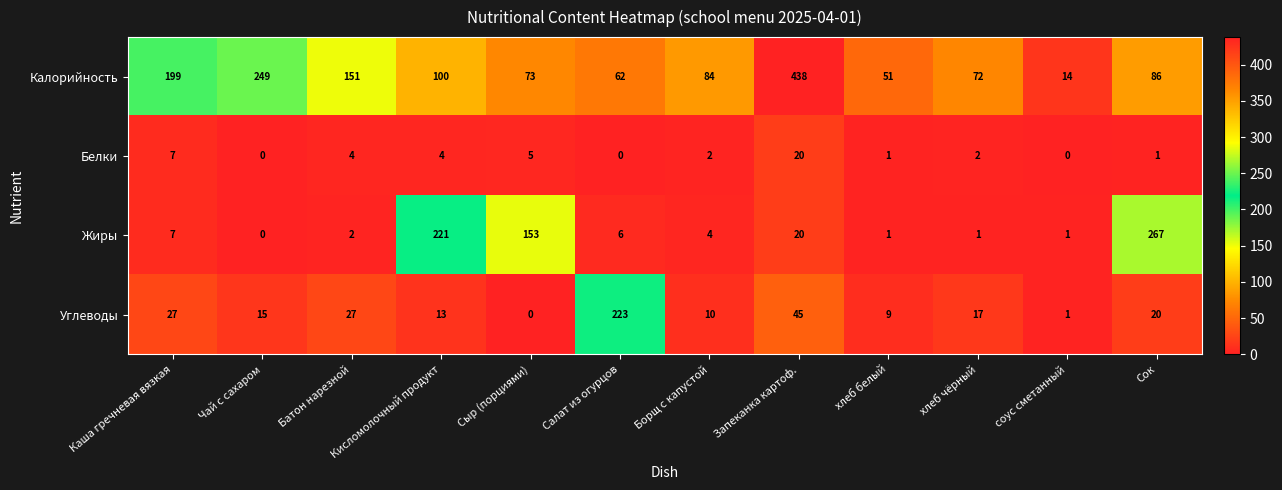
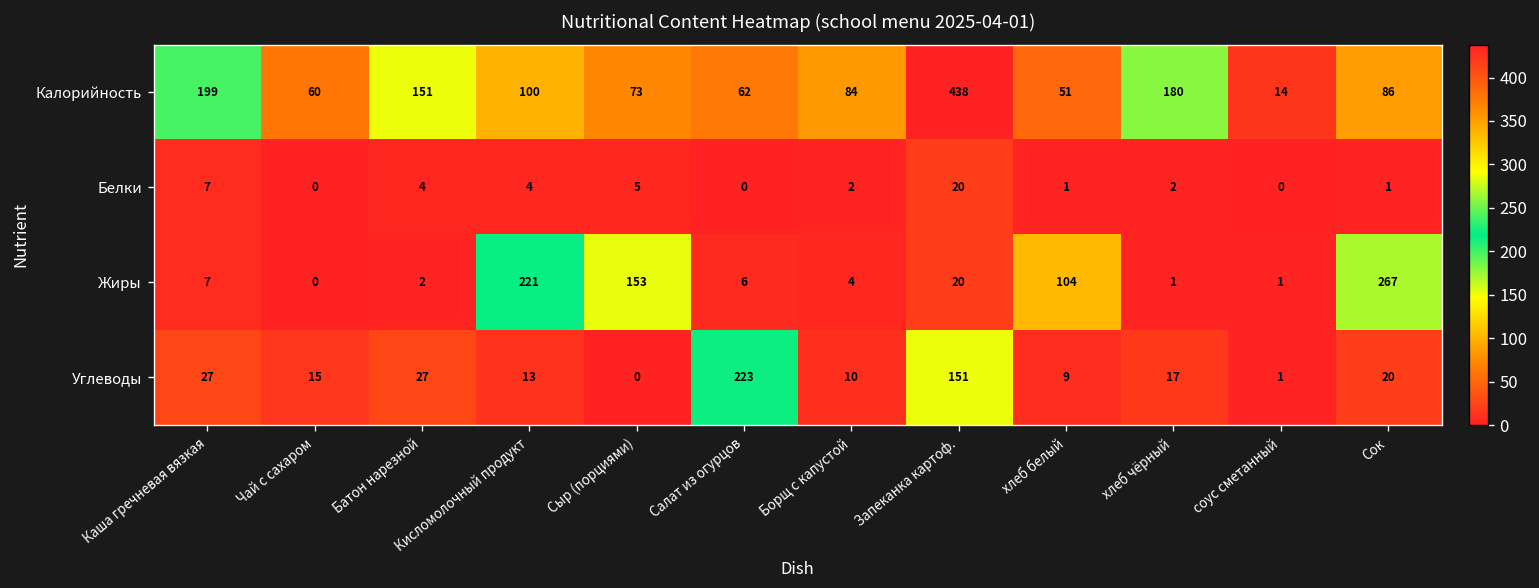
  {
    "Калорийность": {
      "Каша гречневая вязкая": 199,
-     "Чай с сахаром": 249,
+     "Чай с сахаром": 60,
      "Батон нарезной": 151,
      "Кисломолочный продукт": 100,
      "Сыр (порциями)": 73,
      "Салат из огурцов": 62,
      "Борщ с капустой": 84,
      "Запеканка картоф.": 438,
      "хлеб белый": 51,
-     "хлеб чёрный": 72,
+     "хлеб чёрный": 180,
      "соус сметанный": 14,
      "Сок": 86
    },
    "Белки": {
      "Каша гречневая вязкая": 7,
      "Чай с сахаром": 0,
      "Батон нарезной": 4,
      "Кисломолочный продукт": 4,
      "Сыр (порциями)": 5,
      "Салат из огурцов": 0,
      "Борщ с капустой": 2,
      "Запеканка картоф.": 20,
      "хлеб белый": 1,
      "хлеб чёрный": 2,
      "соус сметанный": 0,
      "Сок": 1
    },
    "Жиры": {
      "Каша гречневая вязкая": 7,
      "Чай с сахаром": 0,
      "Батон нарезной": 2,
      "Кисломолочный продукт": 221,
      "Сыр (порциями)": 153,
      "Салат из огурцов": 6,
      "Борщ с капустой": 4,
      "Запеканка картоф.": 20,
-     "хлеб белый": 1,
+     "хлеб белый": 104,
      "хлеб чёрный": 1,
      "соус сметанный": 1,
      "Сок": 267
    },
    "Углеводы": {
      "Каша гречневая вязкая": 27,
      "Чай с сахаром": 15,
      "Батон нарезной": 27,
      "Кисломолочный продукт": 13,
      "Сыр (порциями)": 0,
      "Салат из огурцов": 223,
      "Борщ с капустой": 10,
-     "Запеканка картоф.": 45,
+     "Запеканка картоф.": 151,
      "хлеб белый": 9,
      "хлеб чёрный": 17,
      "соус сметанный": 1,
      "Сок": 20
    }
  }
